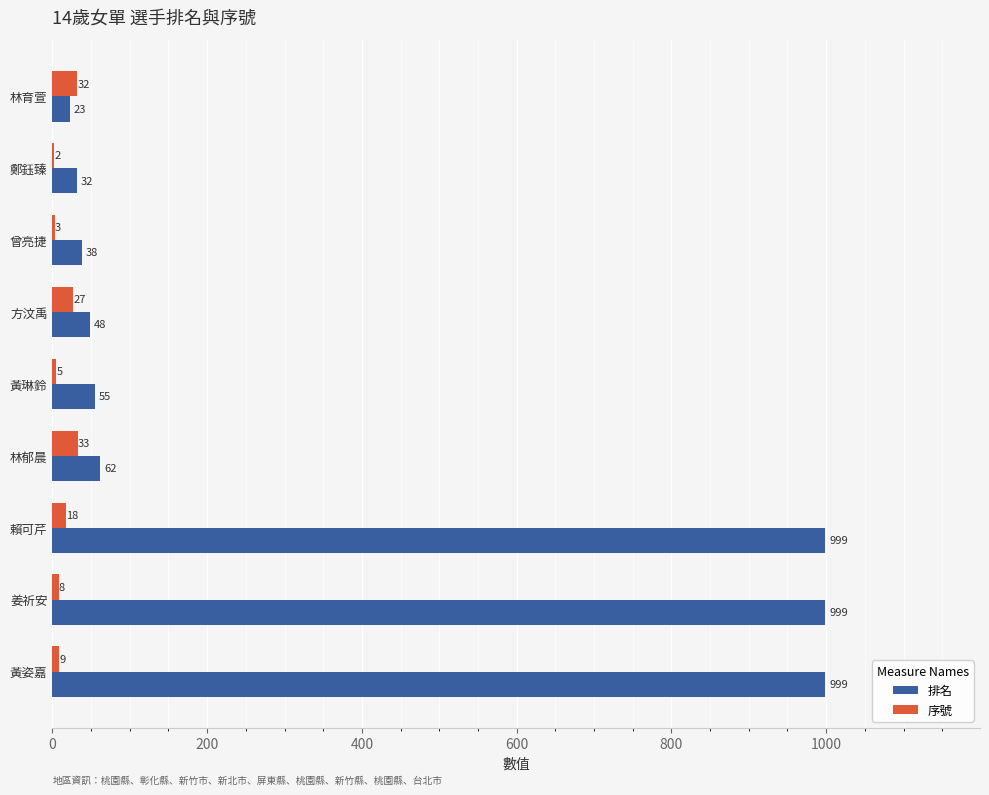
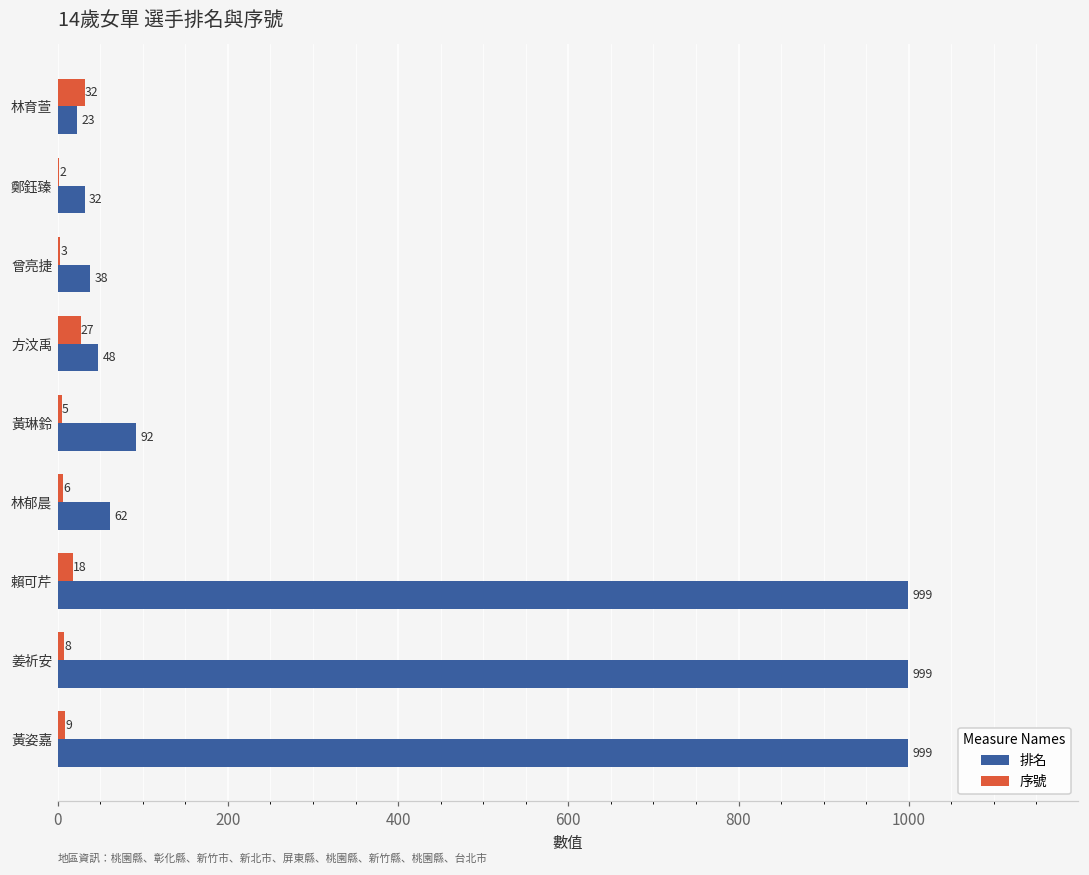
  {
    "排名": {
      "林育萱": 23,
      "鄭鈺臻": 32,
      "曾亮捷": 38,
      "方汶禹": 48,
-     "黃琳鈴": 55,
+     "黃琳鈴": 92,
      "林郁晨": 62,
      "賴可芹": 999,
      "姜祈安": 999,
      "黃姿嘉": 999
    },
    "序號": {
      "林育萱": 32,
      "鄭鈺臻": 2,
      "曾亮捷": 3,
      "方汶禹": 27,
      "黃琳鈴": 5,
-     "林郁晨": 33,
+     "林郁晨": 6,
      "賴可芹": 18,
      "姜祈安": 8,
      "黃姿嘉": 9
    }
  }
